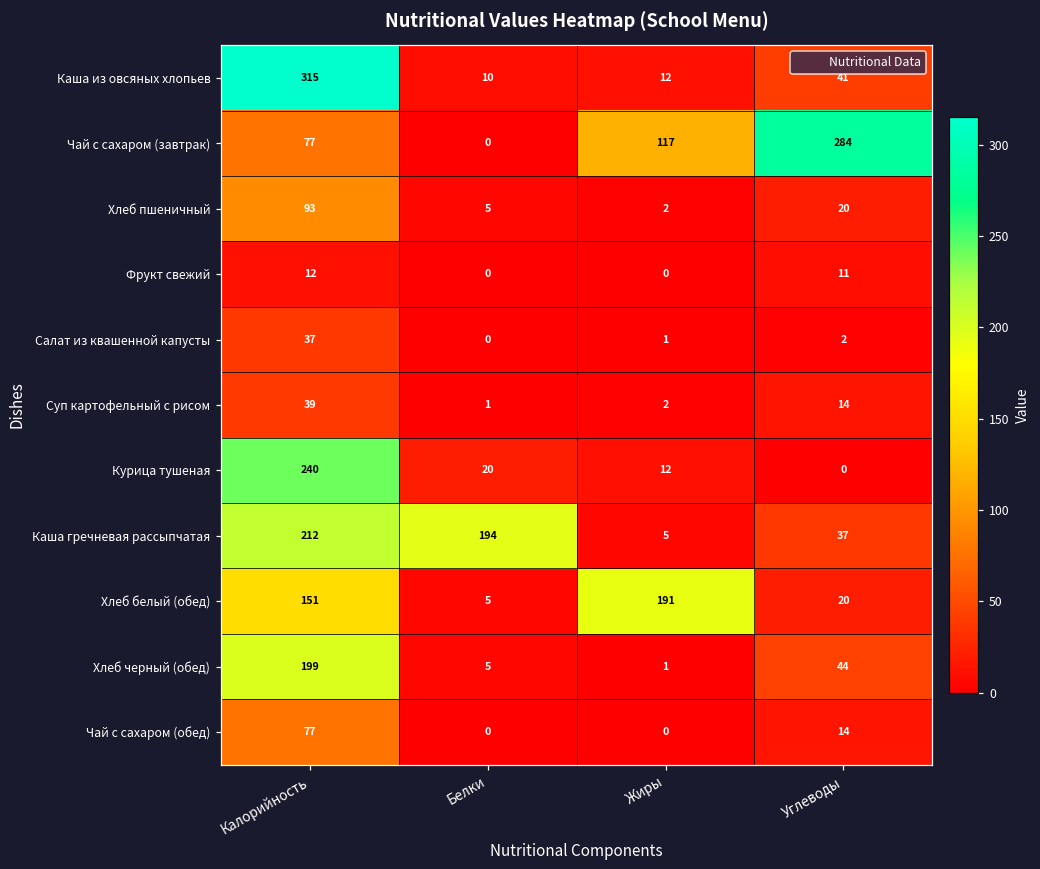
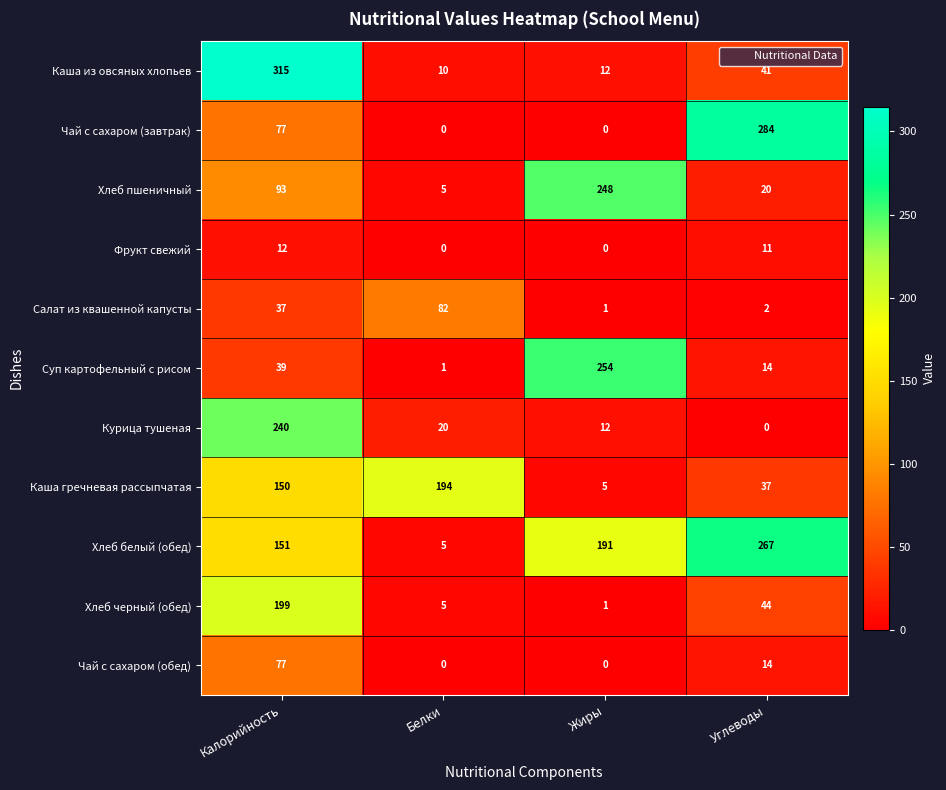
  {
    "Каша из овсяных хлопьев": {
      "Калорийность": 315,
      "Белки": 10,
      "Жиры": 12,
      "Углеводы": 41
    },
    "Чай с сахаром (завтрак)": {
      "Калорийность": 77,
      "Белки": 0,
-     "Жиры": 117,
+     "Жиры": 0,
      "Углеводы": 284
    },
    "Хлеб пшеничный": {
      "Калорийность": 93,
      "Белки": 5,
-     "Жиры": 2,
+     "Жиры": 248,
      "Углеводы": 20
    },
    "Фрукт свежий": {
      "Калорийность": 12,
      "Белки": 0,
      "Жиры": 0,
      "Углеводы": 11
    },
    "Салат из квашенной капусты": {
      "Калорийность": 37,
-     "Белки": 0,
+     "Белки": 82,
      "Жиры": 1,
      "Углеводы": 2
    },
    "Суп картофельный с рисом": {
      "Калорийность": 39,
      "Белки": 1,
-     "Жиры": 2,
+     "Жиры": 254,
      "Углеводы": 14
    },
    "Курица тушеная": {
      "Калорийность": 240,
      "Белки": 20,
      "Жиры": 12,
      "Углеводы": 0
    },
    "Каша гречневая рассыпчатая": {
-     "Калорийность": 212,
+     "Калорийность": 150,
      "Белки": 194,
      "Жиры": 5,
      "Углеводы": 37
    },
    "Хлеб белый (обед)": {
      "Калорийность": 151,
      "Белки": 5,
      "Жиры": 191,
-     "Углеводы": 20
+     "Углеводы": 267
    },
    "Хлеб черный (обед)": {
      "Калорийность": 199,
      "Белки": 5,
      "Жиры": 1,
      "Углеводы": 44
    },
    "Чай с сахаром (обед)": {
      "Калорийность": 77,
      "Белки": 0,
      "Жиры": 0,
      "Углеводы": 14
    }
  }
